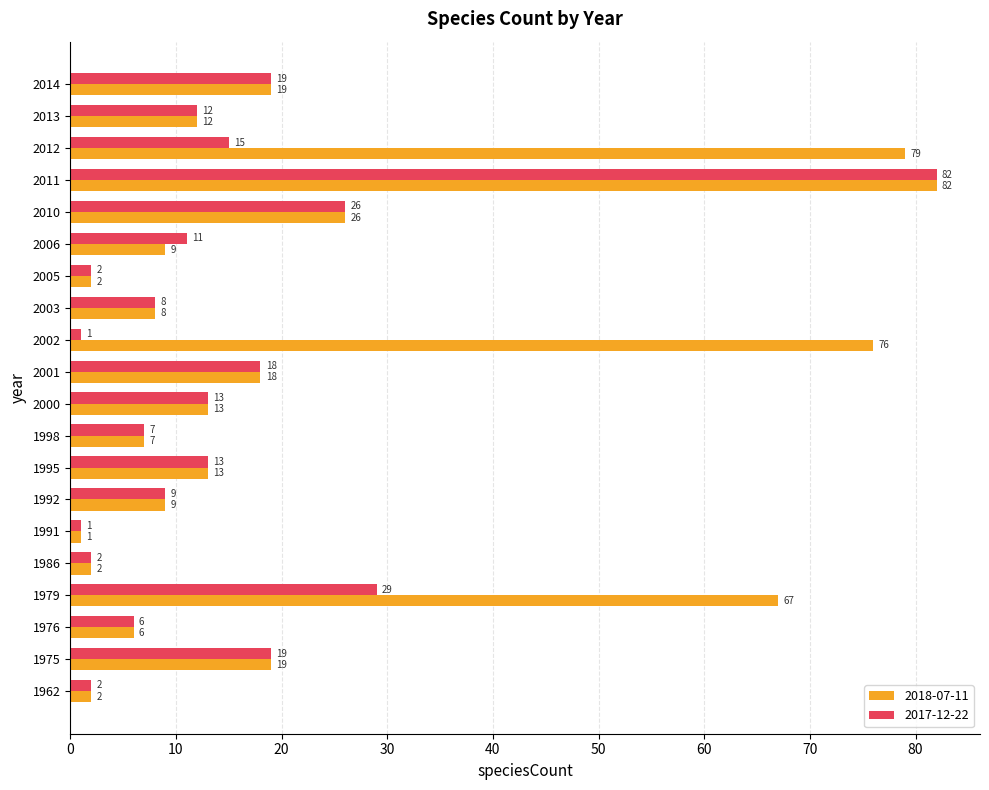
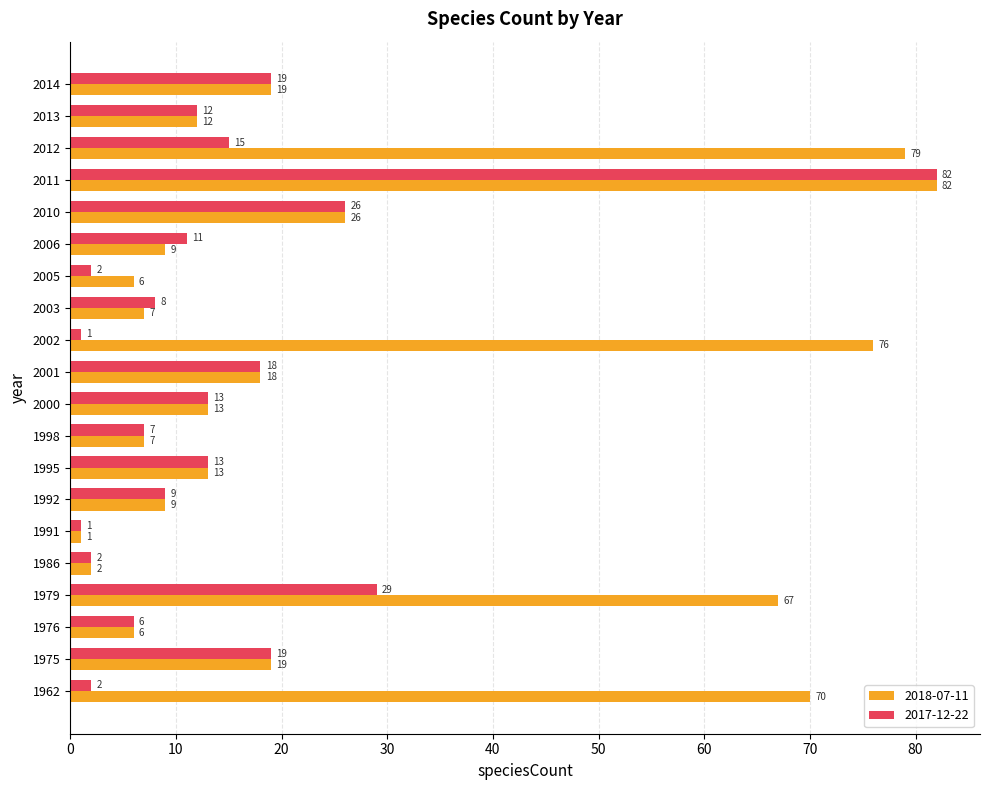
  {
    "2018-07-11": {
      "2014": 19,
      "2013": 12,
      "2012": 79,
      "2011": 82,
      "2010": 26,
      "2006": 9,
-     "2005": 2,
-     "2003": 8,
+     "2005": 6,
+     "2003": 7,
      "2002": 76,
      "2001": 18,
      "2000": 13,
      "1998": 7,
      "1995": 13,
      "1992": 9,
      "1991": 1,
      "1986": 2,
      "1979": 67,
      "1976": 6,
      "1975": 19,
-     "1962": 2
+     "1962": 70
    },
    "2017-12-22": {
      "2014": 19,
      "2013": 12,
      "2012": 15,
      "2011": 82,
      "2010": 26,
      "2006": 11,
      "2005": 2,
      "2003": 8,
      "2002": 1,
      "2001": 18,
      "2000": 13,
      "1998": 7,
      "1995": 13,
      "1992": 9,
      "1991": 1,
      "1986": 2,
      "1979": 29,
      "1976": 6,
      "1975": 19,
      "1962": 2
    }
  }
